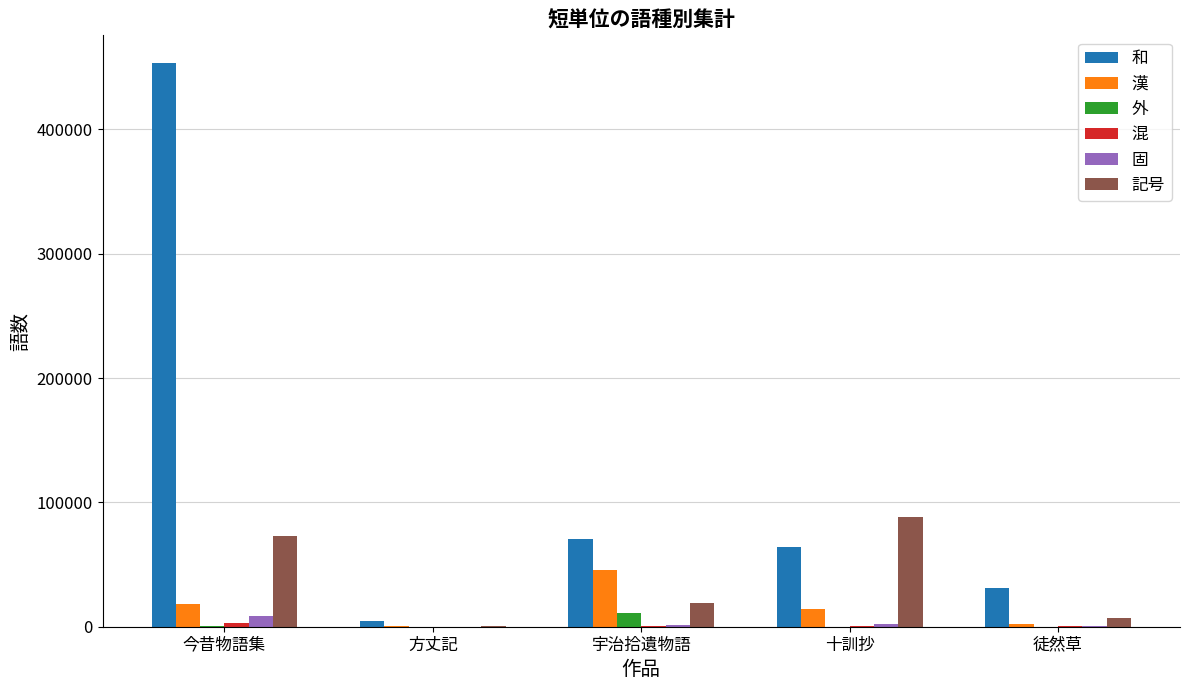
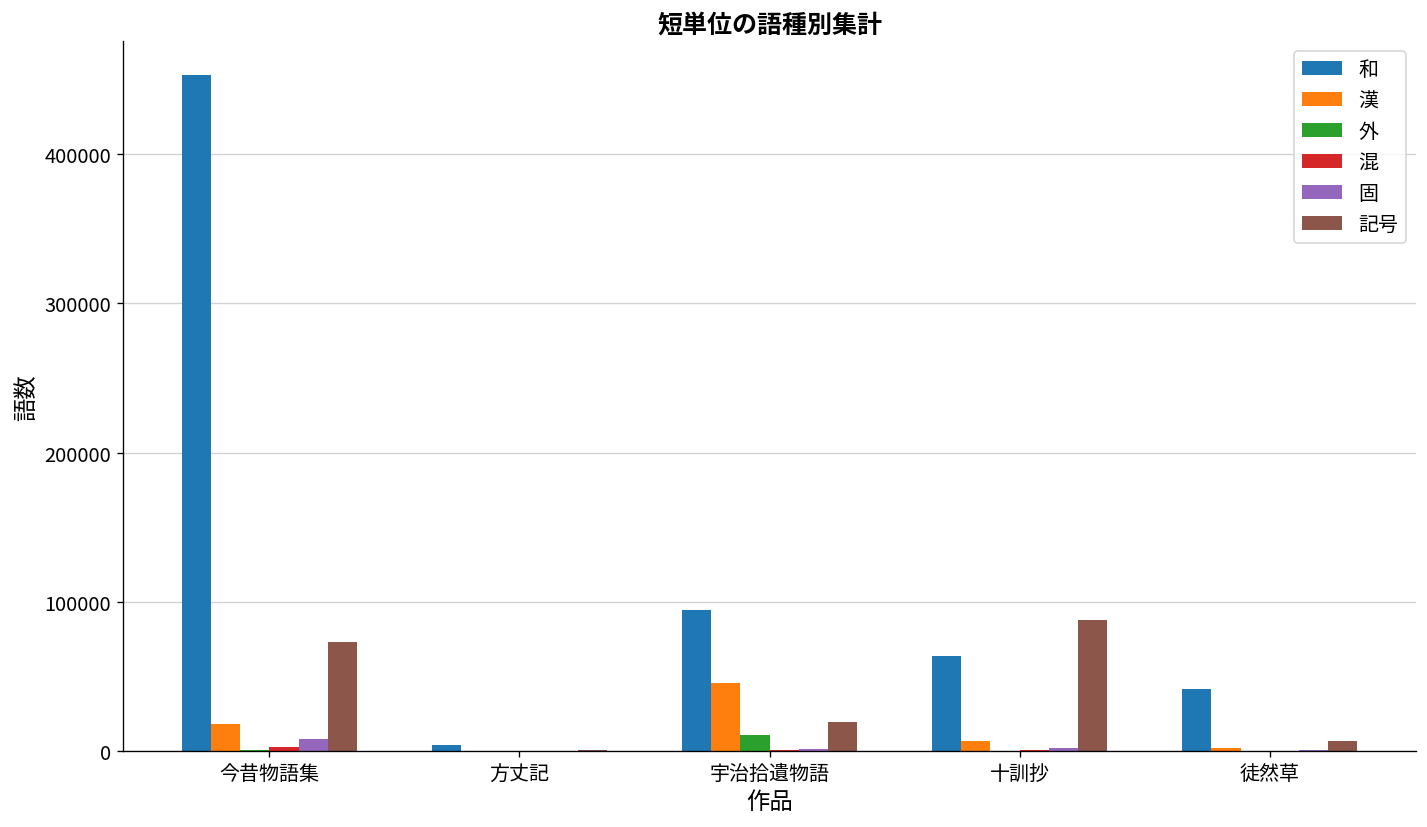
  {
    "和": {
      "今昔物語集": 453000,
      "方丈記": 4000,
-     "宇治拾遺物語": 70000,
+     "宇治拾遺物語": 94000,
      "十訓抄": 64000,
-     "徒然草": 31000
+     "徒然草": 42000
    },
    "漢": {
      "今昔物語集": 18000,
      "宇治拾遺物語": 46000,
-     "十訓抄": 14000,
+     "十訓抄": 7000,
      "徒然草": 2000
    },
    "外": {
      "宇治拾遺物語": 11000
    },
    "混": {
      "今昔物語集": 3000
    },
    "固": {
      "今昔物語集": 8000,
      "十訓抄": 2000
    },
    "記号": {
      "今昔物語集": 73000,
      "宇治拾遺物語": 19000,
      "十訓抄": 88000,
      "徒然草": 7000
    }
  }
